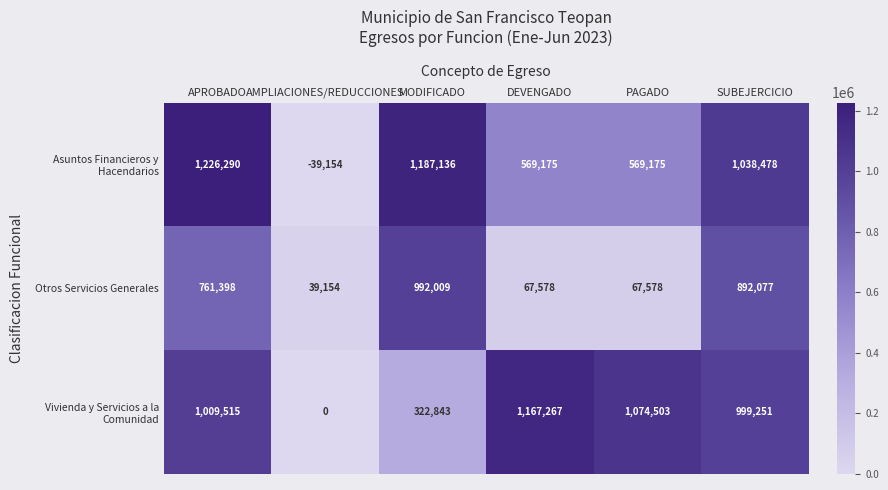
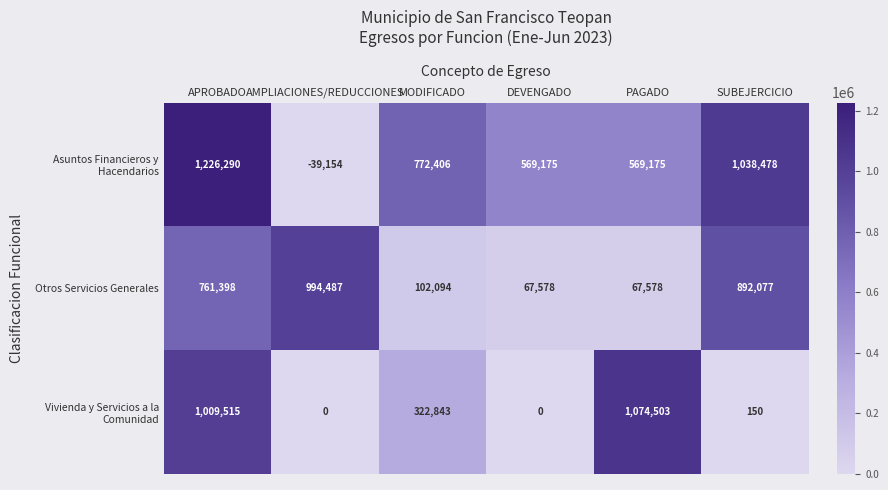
  {
    "Asuntos Financieros y Hacendarios": {
      "APROBADO": "1,226,290",
      "AMPLIACIONES/REDUCCIONES": "-39,154",
-     "MODIFICADO": "1,187,136",
+     "MODIFICADO": "772,406",
      "DEVENGADO": "569,175",
      "PAGADO": "569,175",
      "SUBEJERCICIO": "1,038,478"
    },
    "Otros Servicios Generales": {
      "APROBADO": "761,398",
-     "AMPLIACIONES/REDUCCIONES": "39,154",
-     "MODIFICADO": "992,009",
+     "AMPLIACIONES/REDUCCIONES": "994,487",
+     "MODIFICADO": "102,094",
      "DEVENGADO": "67,578",
      "PAGADO": "67,578",
      "SUBEJERCICIO": "892,077"
    },
    "Vivienda y Servicios a la Comunidad": {
      "APROBADO": "1,009,515",
      "AMPLIACIONES/REDUCCIONES": "0",
      "MODIFICADO": "322,843",
-     "DEVENGADO": "1,167,267",
+     "DEVENGADO": "0",
      "PAGADO": "1,074,503",
-     "SUBEJERCICIO": "999,251"
+     "SUBEJERCICIO": "150"
    }
  }
